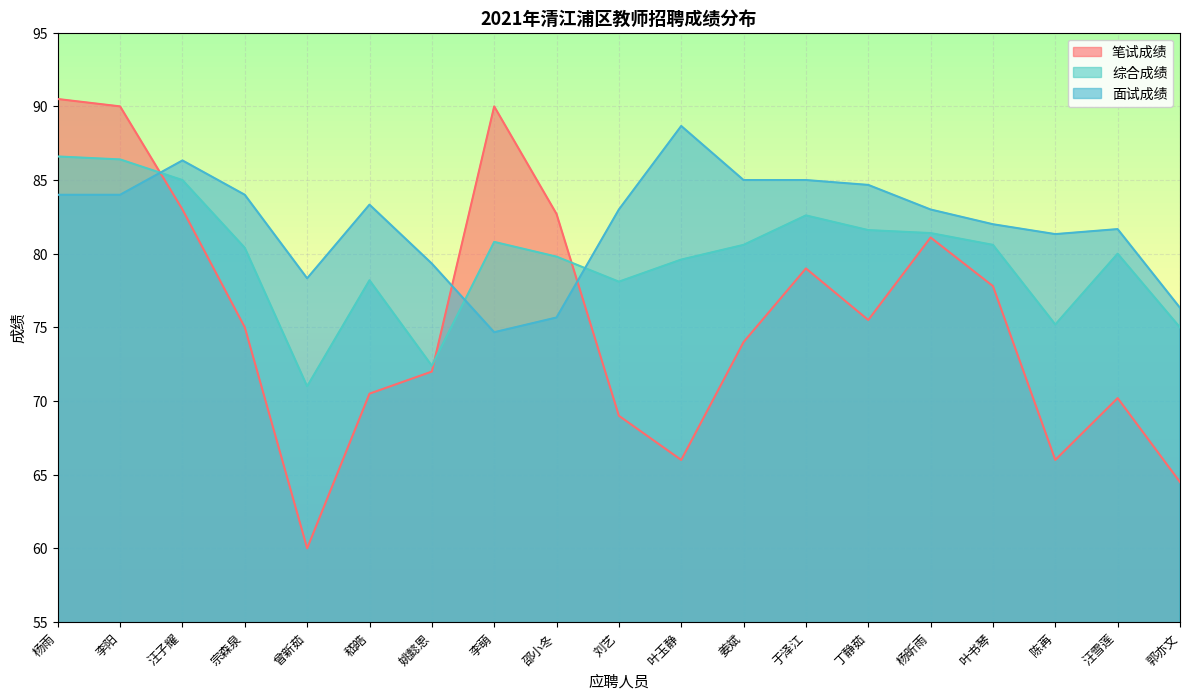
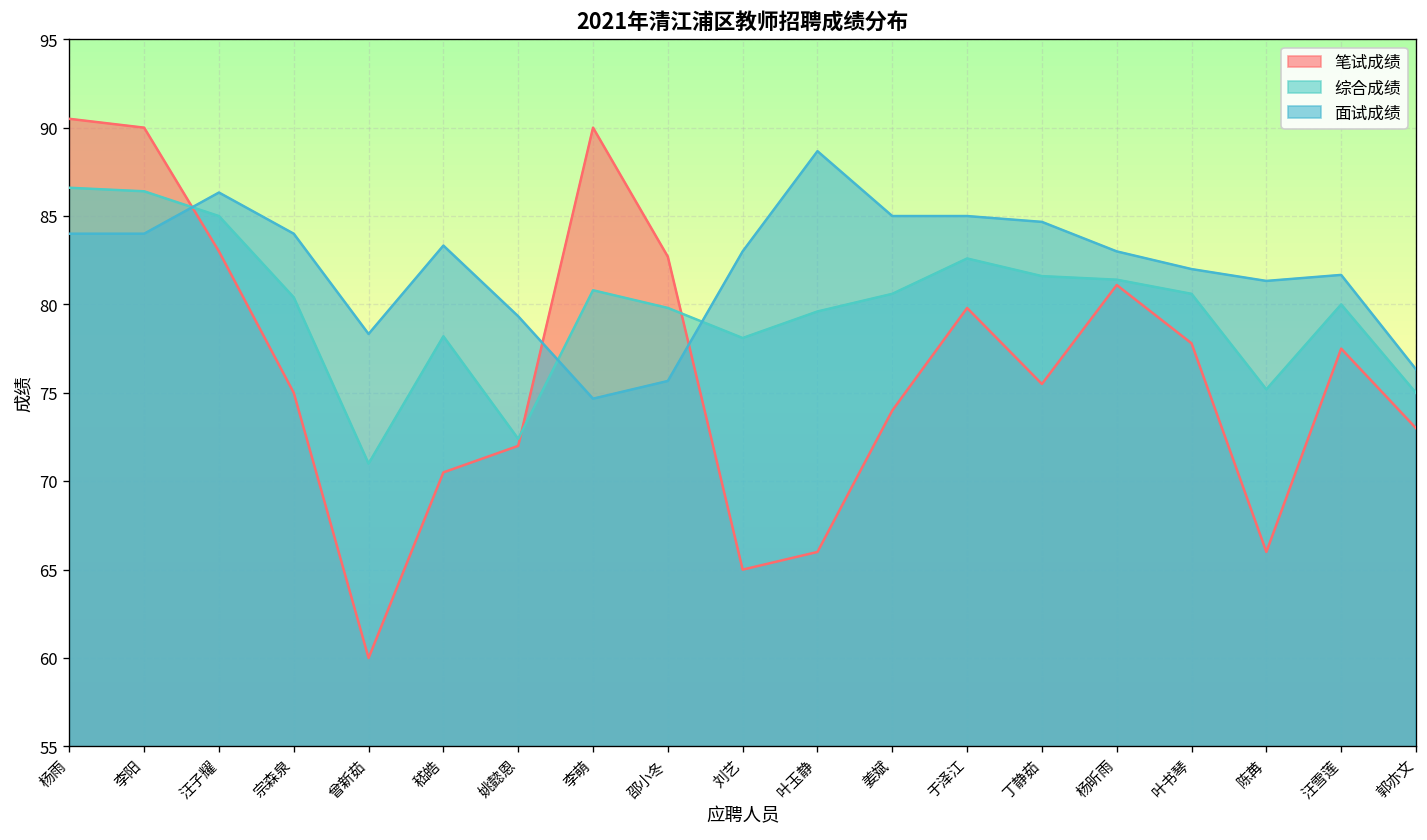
  {
    "笔试成绩": {
      "杨雨": 90.5,
      "李阳": 90.0,
      "汪子耀": 83.0,
      "宗森泉": 75.0,
      "曾新茹": 60.0,
      "嵇皓": 70.5,
      "姚懿恩": 72.0,
      "李萌": 90.0,
      "邵小冬": 82.7,
-     "刘艺": 69,
+     "刘艺": 65,
      "叶玉静": 66.0,
      "姜斌": 74.0,
-     "于泽江": 79.0,
+     "于泽江": 79.8,
      "丁静茹": 75.5,
      "杨昕雨": 81.1,
      "叶书琴": 77.8,
      "陈苒": 66.0,
-     "汪雪莲": 70.2,
-     "郭亦文": 64.5
+     "汪雪莲": 77.5,
+     "郭亦文": 73.0
    }
  }
